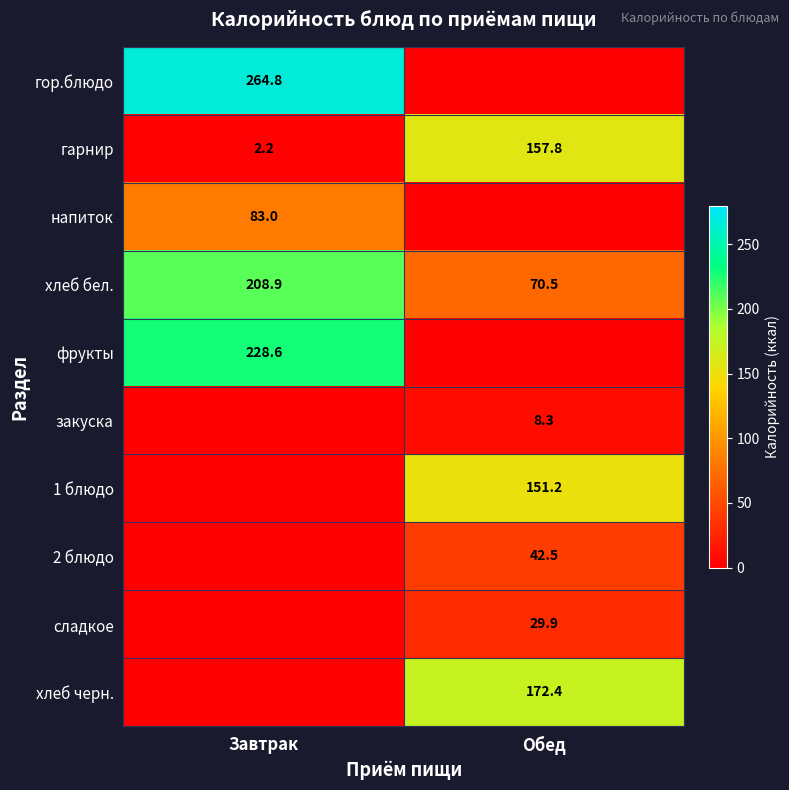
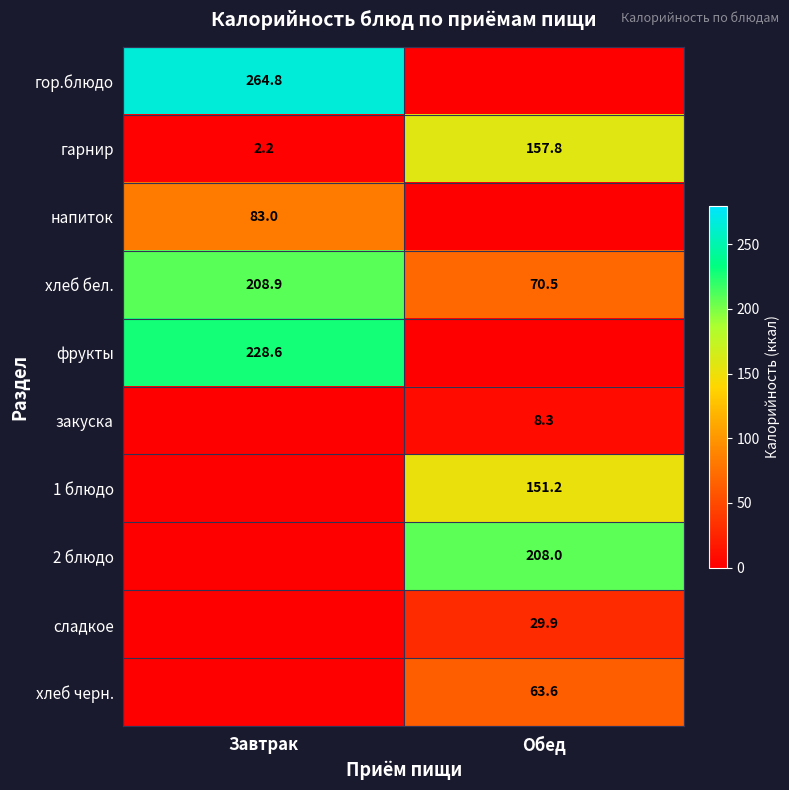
  {
    "гор.блюдо": {
      "Завтрак": 264.8
    },
    "гарнир": {
      "Завтрак": 2.2,
      "Обед": 157.8
    },
    "напиток": {
      "Завтрак": 83.0
    },
    "хлеб бел.": {
      "Завтрак": 208.9,
      "Обед": 70.5
    },
    "фрукты": {
      "Завтрак": 228.6
    },
    "закуска": {
      "Обед": 8.3
    },
    "1 блюдо": {
      "Обед": 151.2
    },
    "2 блюдо": {
-     "Обед": 42.5
+     "Обед": 208.0
    },
    "сладкое": {
      "Обед": 29.9
    },
    "хлеб черн.": {
-     "Обед": 172.4
+     "Обед": 63.6
    }
  }
